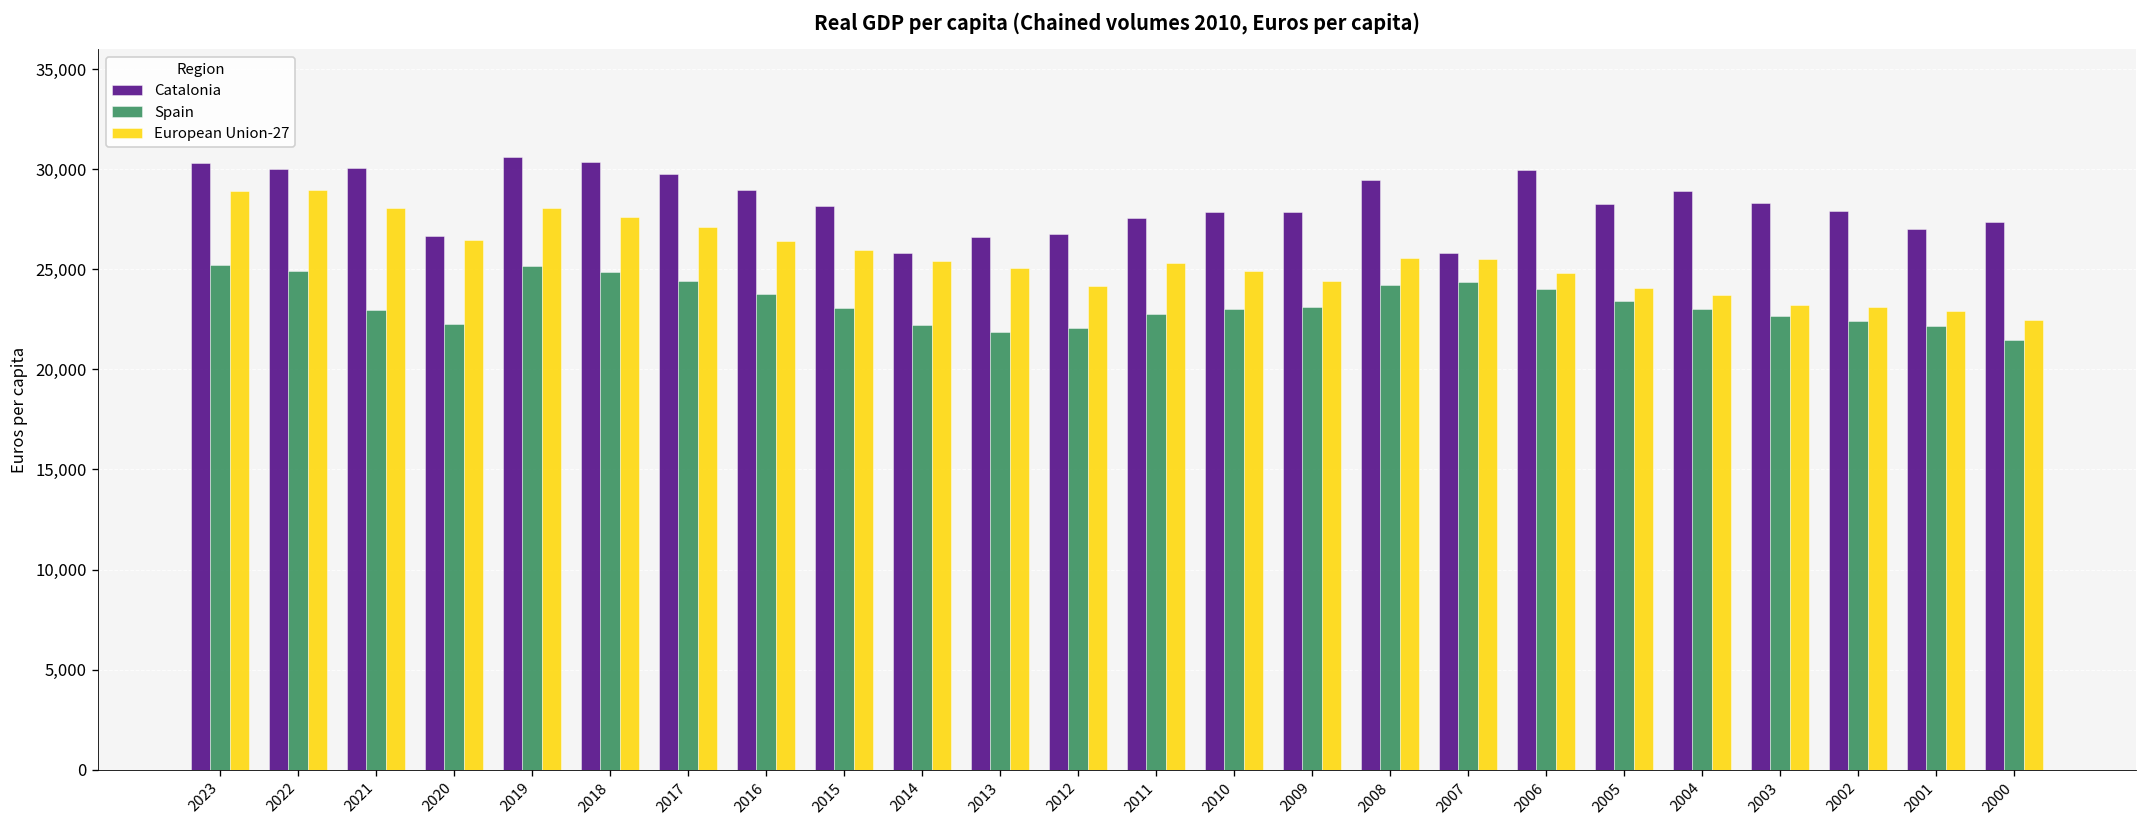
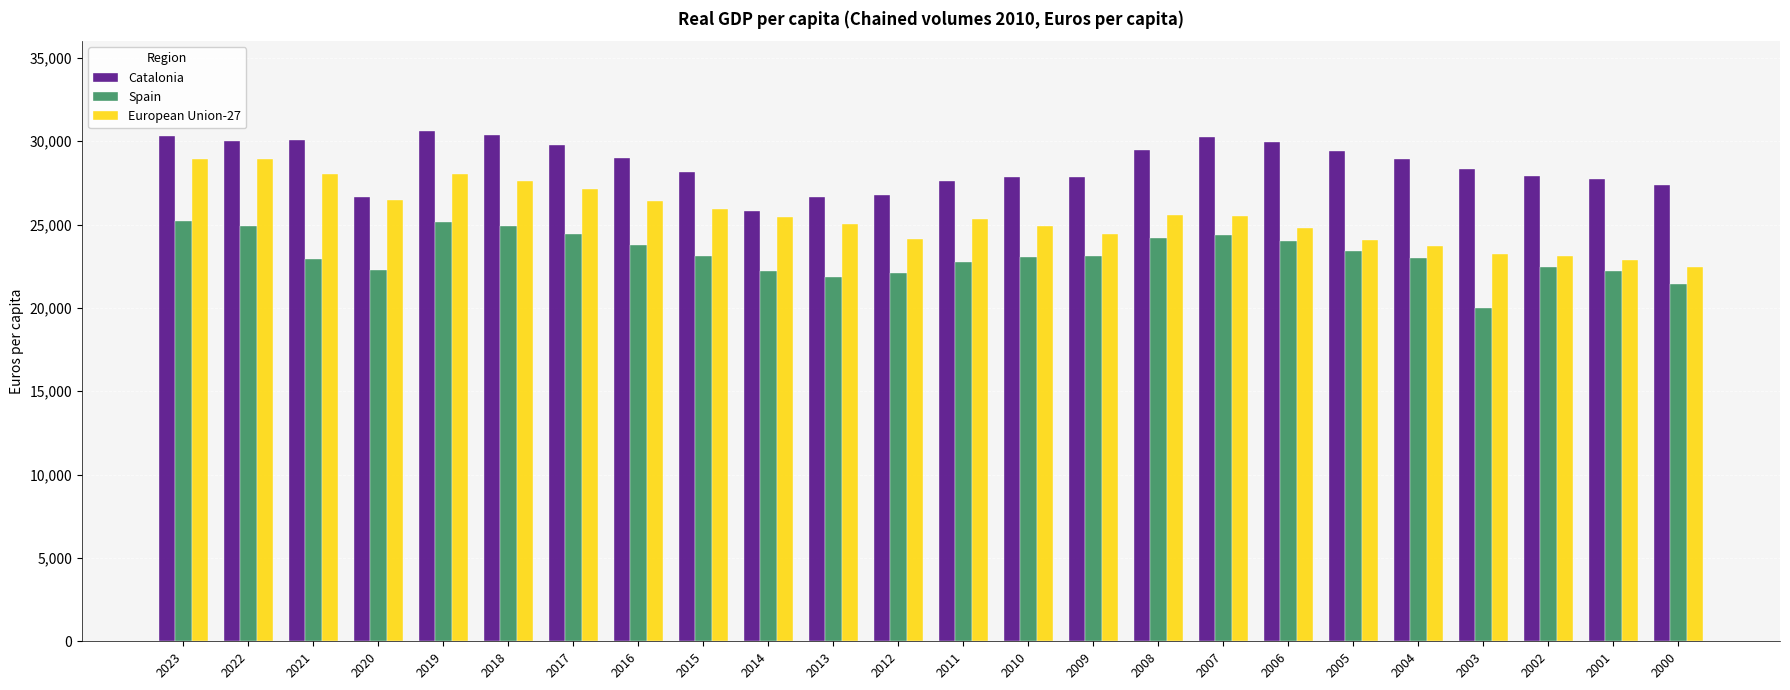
  {
    "Catalonia": {
      "2023": "30,300",
      "2022": "30,000",
      "2021": "30,100",
      "2020": "26,700",
      "2019": "30,600",
      "2018": "30,400",
      "2017": "29,800",
      "2016": "29,000",
      "2015": "28,200",
      "2014": "25,800",
      "2013": "26,600",
      "2012": "26,800",
      "2011": "27,600",
      "2010": "27,900",
      "2009": "27,900",
      "2008": "29,500",
-     "2007": "25,800",
+     "2007": "30,300",
      "2006": "30,000",
-     "2005": "28,200",
+     "2005": "29,400",
      "2004": "28,900",
      "2003": "28,300",
      "2002": "27,900",
-     "2001": "27,000",
+     "2001": "27,800",
      "2000": "27,400"
    },
    "Spain": {
      "2023": "25,200",
      "2022": "24,900",
      "2021": "23,000",
      "2020": "22,300",
      "2019": "25,200",
      "2018": "24,900",
      "2017": "24,400",
      "2016": "23,800",
      "2015": "23,100",
      "2014": "22,200",
      "2013": "21,900",
      "2012": "22,100",
      "2011": "22,800",
      "2010": "23,000",
      "2009": "23,100",
      "2008": "24,200",
      "2007": "24,400",
      "2006": "24,000",
      "2005": "23,400",
      "2004": "23,000",
-     "2003": "22,700",
+     "2003": "20,000",
      "2002": "22,400",
      "2001": "22,200",
      "2000": "21,500"
    },
    "European Union-27": {
      "2023": "28,900",
      "2022": "29,000",
      "2021": "28,100",
      "2020": "26,500",
      "2019": "28,100",
      "2018": "27,600",
      "2017": "27,100",
      "2016": "26,400",
      "2015": "26,000",
      "2014": "25,400",
      "2013": "25,100",
      "2012": "24,200",
      "2011": "25,300",
      "2010": "24,900",
      "2009": "24,400",
      "2008": "25,600",
      "2007": "25,500",
      "2006": "24,800",
      "2005": "24,100",
      "2004": "23,700",
      "2003": "23,200",
      "2002": "23,100",
      "2001": "22,900",
      "2000": "22,500"
    }
  }
